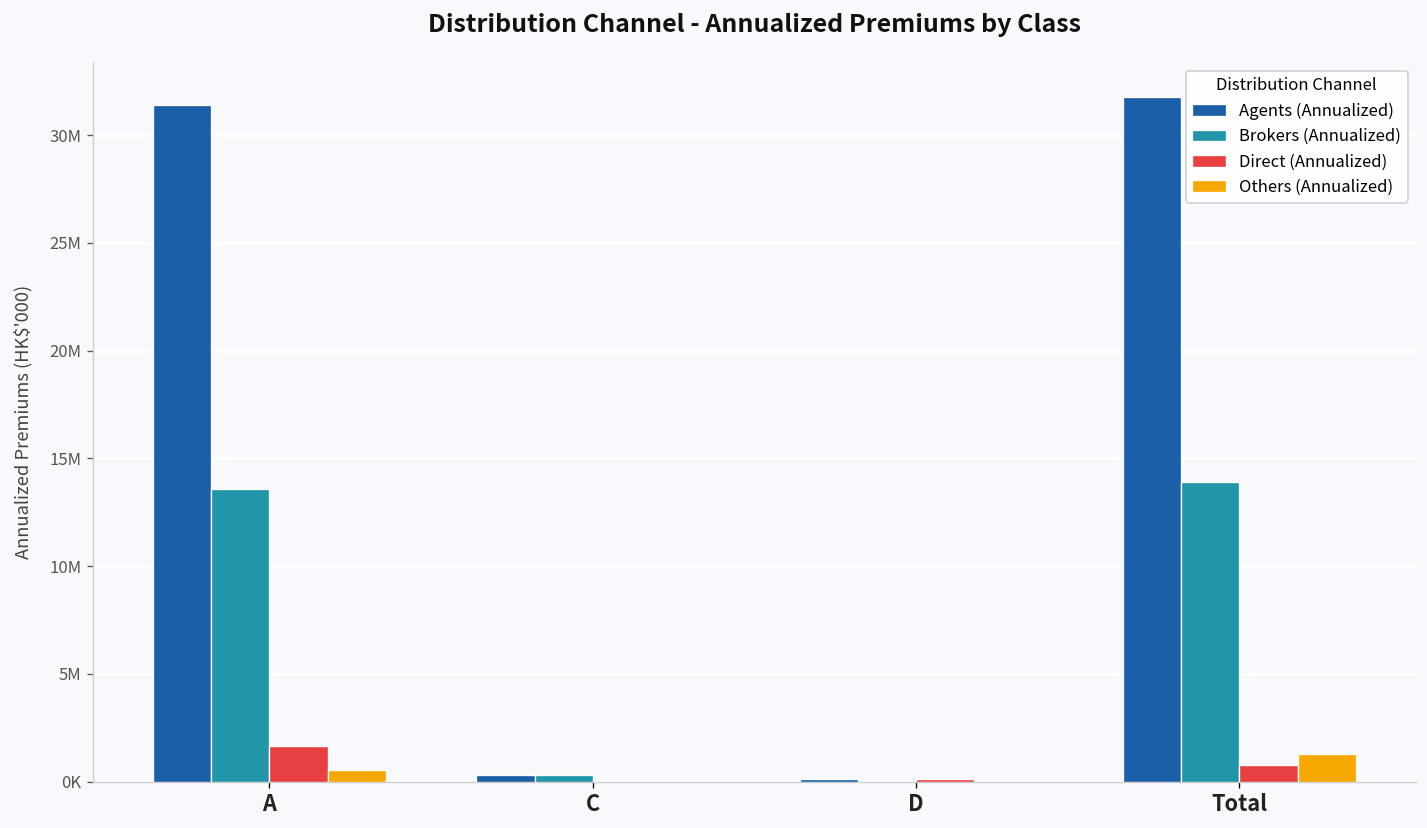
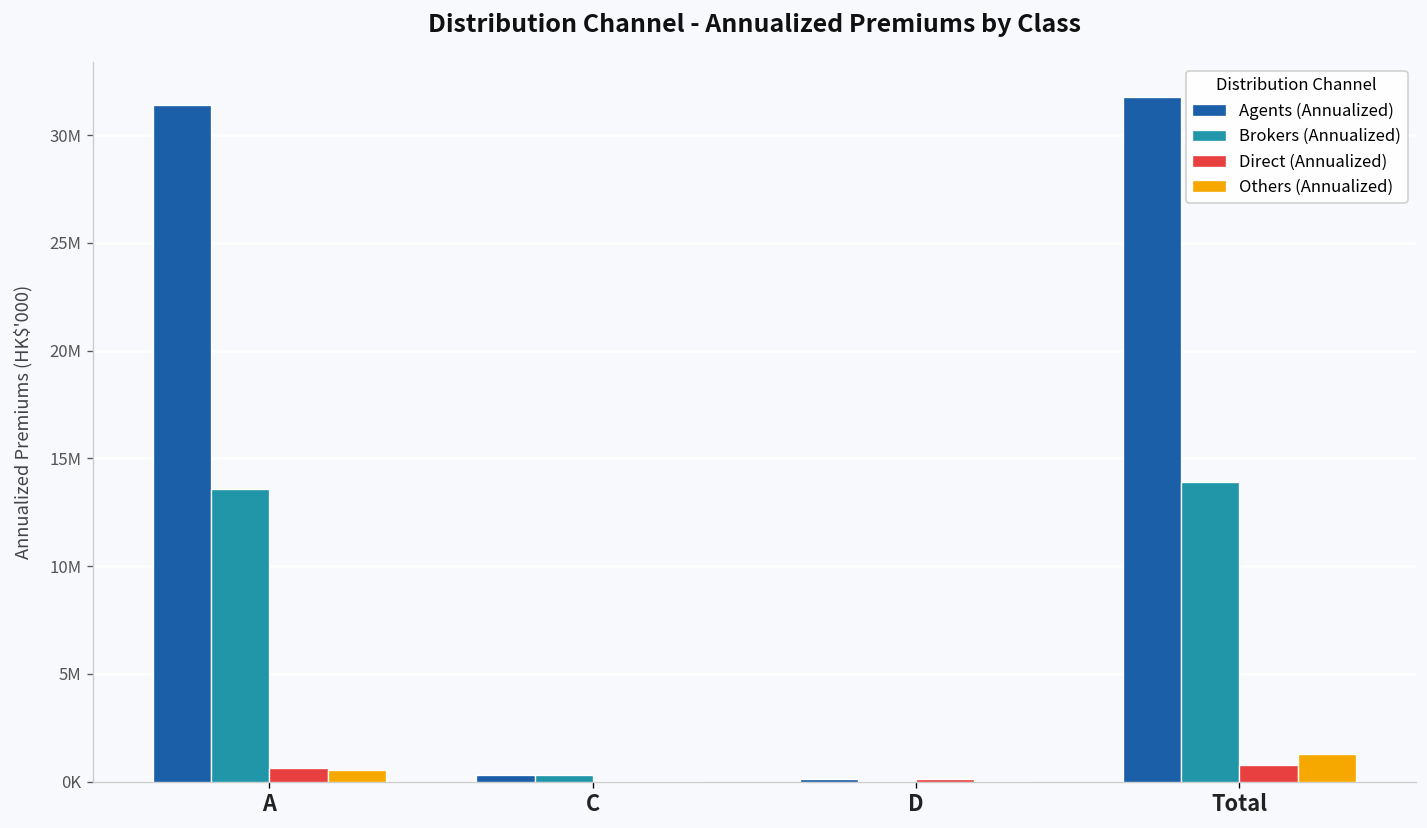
  {
    "Direct (Annualized)": {
-     "A": 1700000,
+     "A": 600000,
      "C": 0,
      "Total": 800000
    },
    "Others (Annualized)": {
      "A": 600000,
      "C": 0,
      "Total": 1300000
    }
  }
